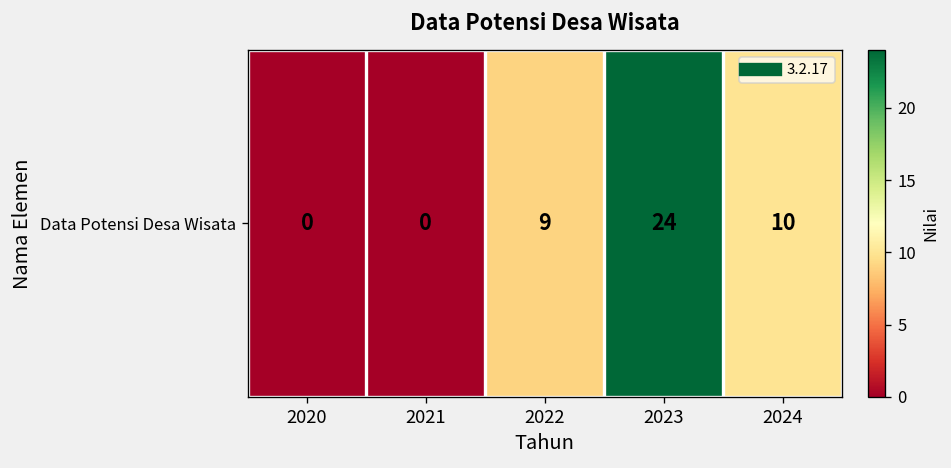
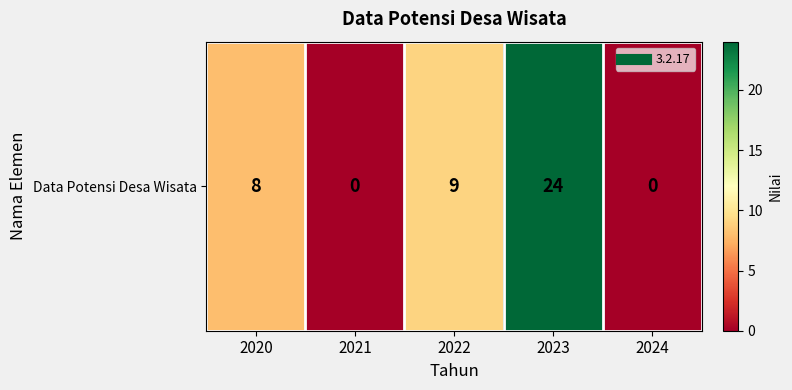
  {
    "Data Potensi Desa Wisata": {
-     "2020": 0,
+     "2020": 8,
      "2021": 0,
      "2022": 9,
      "2023": 24,
-     "2024": 10
+     "2024": 0
    }
  }
